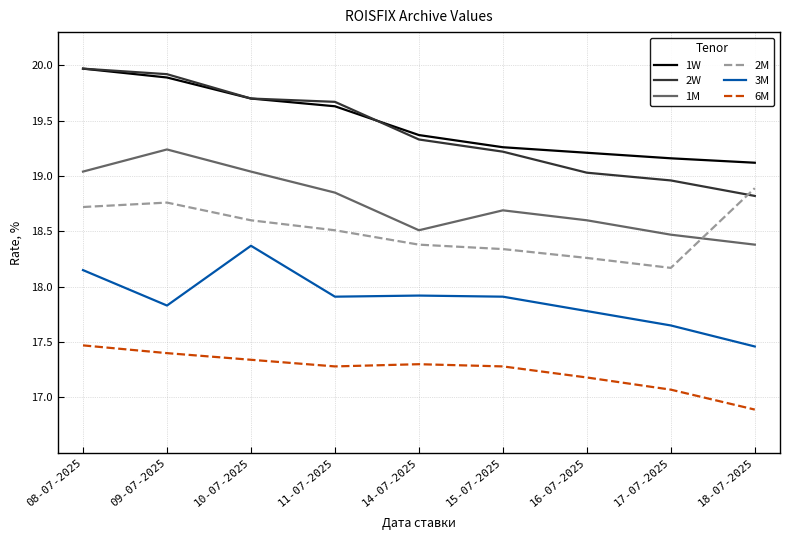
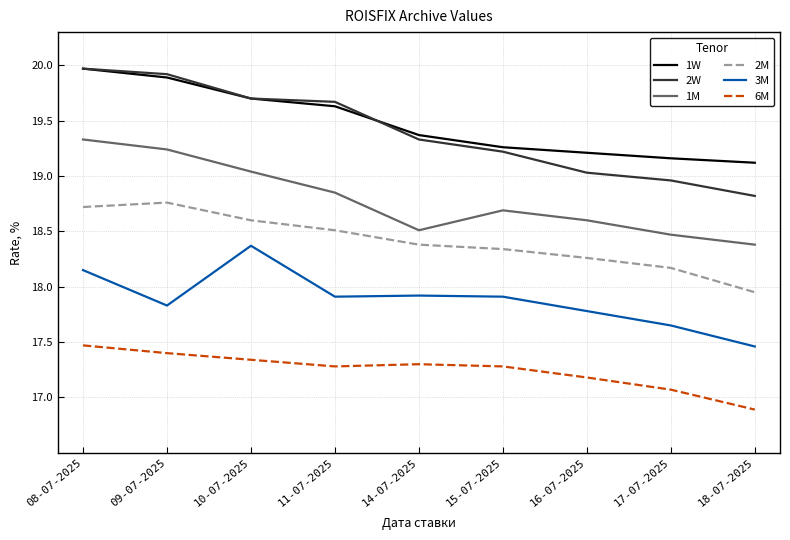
  {
    "1W": {
      "09-07-2025": 19.89,
      "11-07-2025": 19.63,
      "14-07-2025": 19.37,
      "15-07-2025": 19.26,
      "16-07-2025": 19.21,
      "17-07-2025": 19.16,
      "18-07-2025": 19.12
    },
    "2W": {
      "09-07-2025": 19.92,
      "11-07-2025": 19.67,
      "14-07-2025": 19.33,
      "15-07-2025": 19.22,
      "16-07-2025": 19.03,
      "17-07-2025": 18.96,
      "18-07-2025": 18.82
    },
    "1M": {
-     "08-07-2025": 19.04,
+     "08-07-2025": 19.33,
      "09-07-2025": 19.24,
      "10-07-2025": 19.04,
      "11-07-2025": 18.85,
      "14-07-2025": 18.51,
      "15-07-2025": 18.69,
      "16-07-2025": 18.60,
      "17-07-2025": 18.47,
      "18-07-2025": 18.38
    },
    "2M": {
      "08-07-2025": 18.72,
      "09-07-2025": 18.76,
      "10-07-2025": 18.60,
      "11-07-2025": 18.51,
      "14-07-2025": 18.38,
      "15-07-2025": 18.34,
      "16-07-2025": 18.26,
      "17-07-2025": 18.17,
-     "18-07-2025": 18.89
+     "18-07-2025": 17.95
    },
    "3M": {
      "08-07-2025": 18.15,
      "09-07-2025": 17.83,
      "10-07-2025": 18.37,
      "11-07-2025": 17.91,
      "14-07-2025": 17.92,
      "15-07-2025": 17.91,
      "16-07-2025": 17.78,
      "17-07-2025": 17.65,
      "18-07-2025": 17.46
    },
    "6M": {
      "08-07-2025": 17.47,
      "09-07-2025": 17.40,
      "10-07-2025": 17.34,
      "11-07-2025": 17.28,
      "14-07-2025": 17.30,
      "15-07-2025": 17.28,
      "16-07-2025": 17.18,
      "17-07-2025": 17.07,
      "18-07-2025": 16.89
    }
  }
